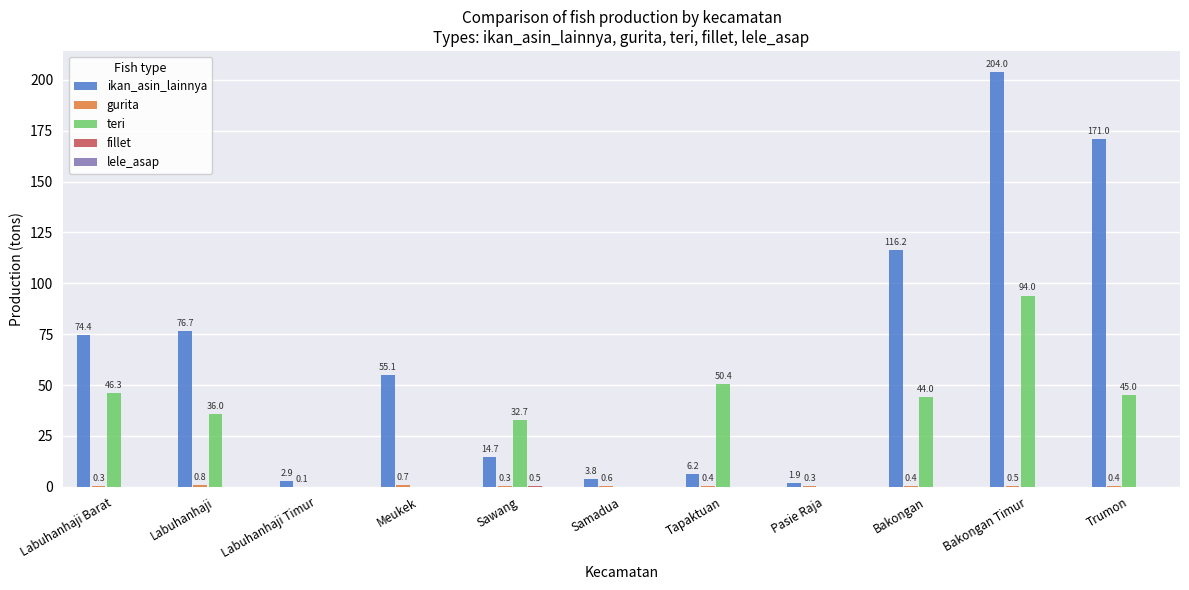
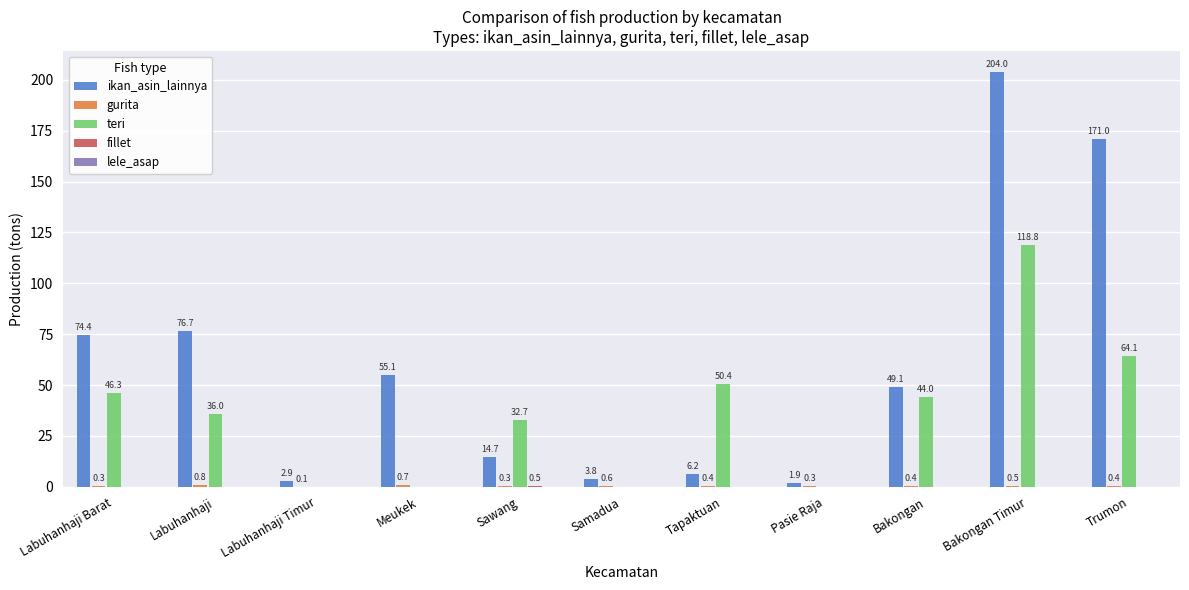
  {
    "ikan_asin_lainnya": {
      "Labuhanhaji Barat": 74.4,
      "Labuhanhaji": 76.7,
      "Labuhanhaji Timur": 2.9,
      "Meukek": 55.1,
      "Sawang": 14.7,
      "Samadua": 3.8,
      "Tapaktuan": 6.2,
      "Pasie Raja": 1.9,
-     "Bakongan": 116.2,
+     "Bakongan": 49.1,
      "Bakongan Timur": 204.0,
      "Trumon": 171.0
    },
    "teri": {
      "Labuhanhaji Barat": 46.3,
      "Labuhanhaji": 36.0,
      "Sawang": 32.7,
      "Tapaktuan": 50.4,
      "Bakongan": 44.0,
-     "Bakongan Timur": 94.0,
-     "Trumon": 45.0
+     "Bakongan Timur": 118.8,
+     "Trumon": 64.1
    },
    "lele_asap": {
      "Labuhanhaji Barat": 0,
      "Labuhanhaji": 0,
      "Labuhanhaji Timur": 0,
      "Meukek": 0,
      "Sawang": 0,
      "Samadua": 0,
      "Tapaktuan": 0,
      "Pasie Raja": 0,
      "Bakongan": 0,
      "Bakongan Timur": 0,
      "Trumon": 0
    }
  }
